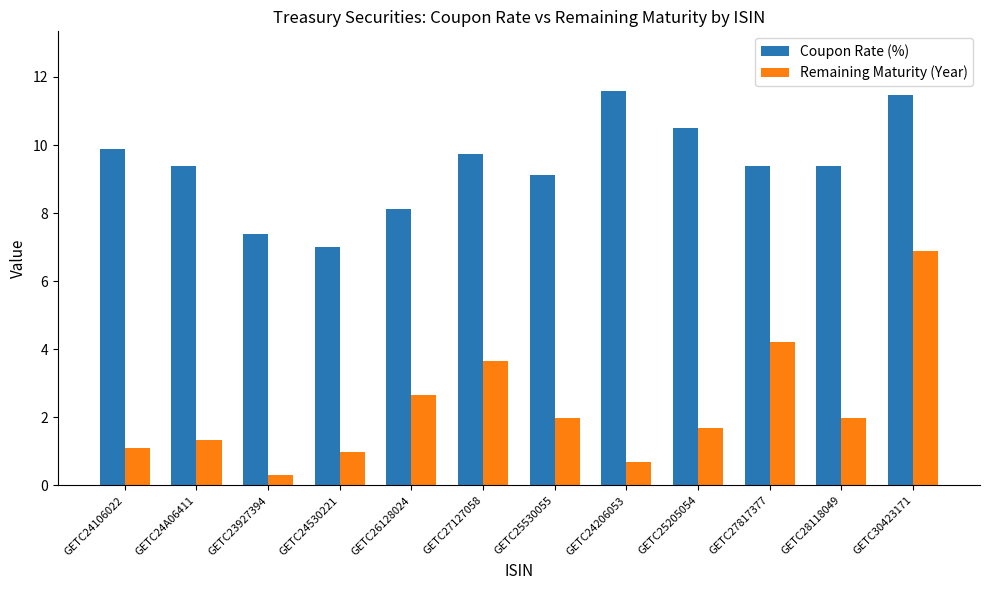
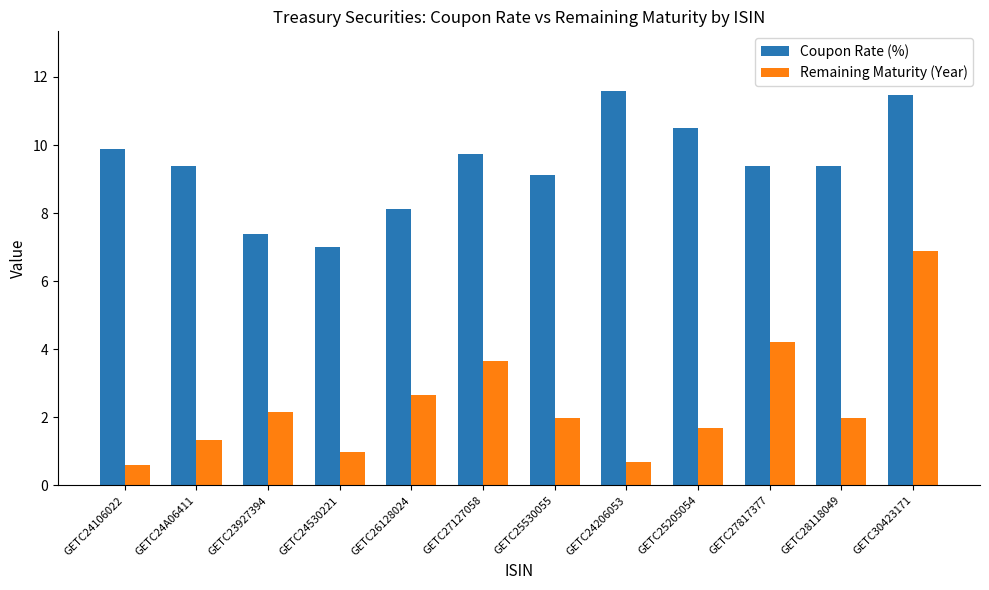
  {
    "Coupon Rate (%)": {
      "GETC24106022": 9.9,
      "GETC24A06411": 9.4,
      "GETC23927394": 7.4,
      "GETC24530221": 7.0,
      "GETC26128024": 8.1,
      "GETC27127058": 9.8,
      "GETC25530055": 9.1,
      "GETC24206053": 11.6,
      "GETC25205054": 10.5,
      "GETC27817377": 9.4,
      "GETC28118049": 9.4,
      "GETC30423171": 11.5
    },
    "Remaining Maturity (Year)": {
-     "GETC24106022": 1.1,
+     "GETC24106022": 0.6,
      "GETC24A06411": 1.4,
-     "GETC23927394": 0.3,
+     "GETC23927394": 2.2,
      "GETC24530221": 1.0,
      "GETC26128024": 2.7,
      "GETC27127058": 3.7,
      "GETC25530055": 2.0,
      "GETC24206053": 0.7,
      "GETC25205054": 1.7,
      "GETC27817377": 4.2,
      "GETC28118049": 2.0,
      "GETC30423171": 6.9
    }
  }
